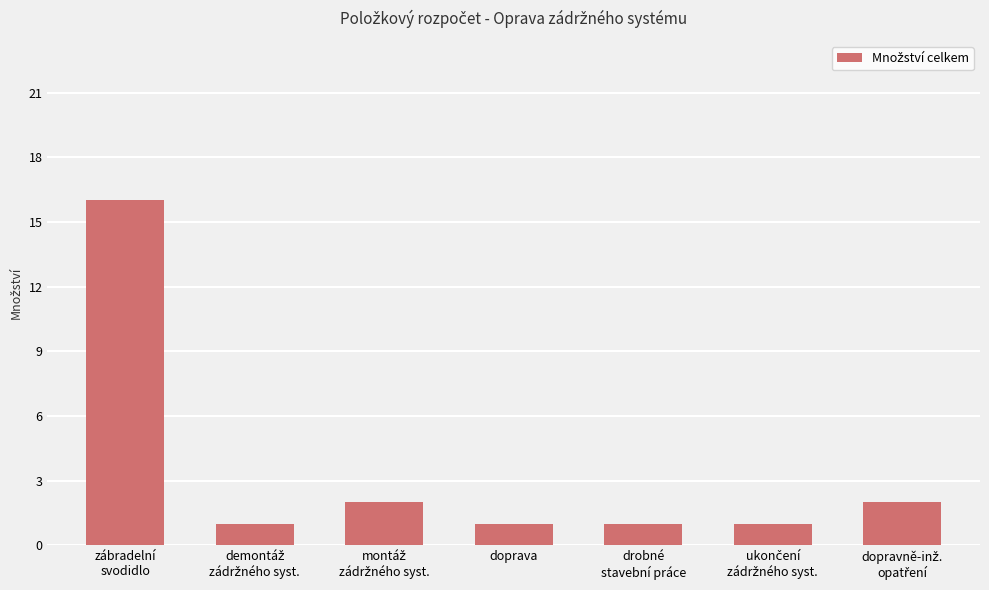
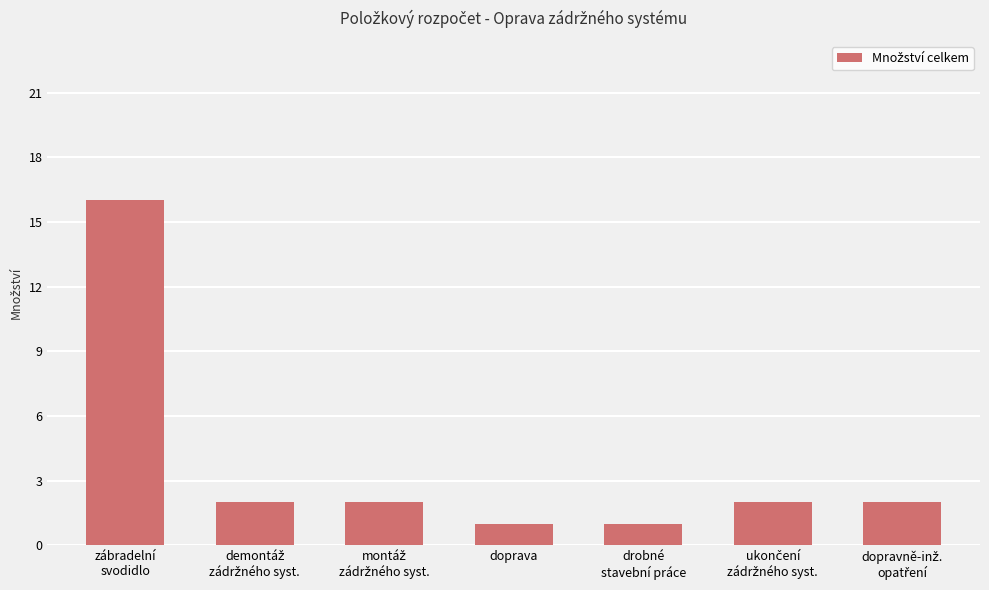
  {
    "zábradelní svodidlo": 16,
-   "demontáž zádržného syst.": 1,
+   "demontáž zádržného syst.": 2,
    "montáž zádržného syst.": 2,
    "doprava": 1,
    "drobné stavební práce": 1,
-   "ukončení zádržného syst.": 1,
+   "ukončení zádržného syst.": 2,
    "dopravně-inž. opatření": 2
  }
